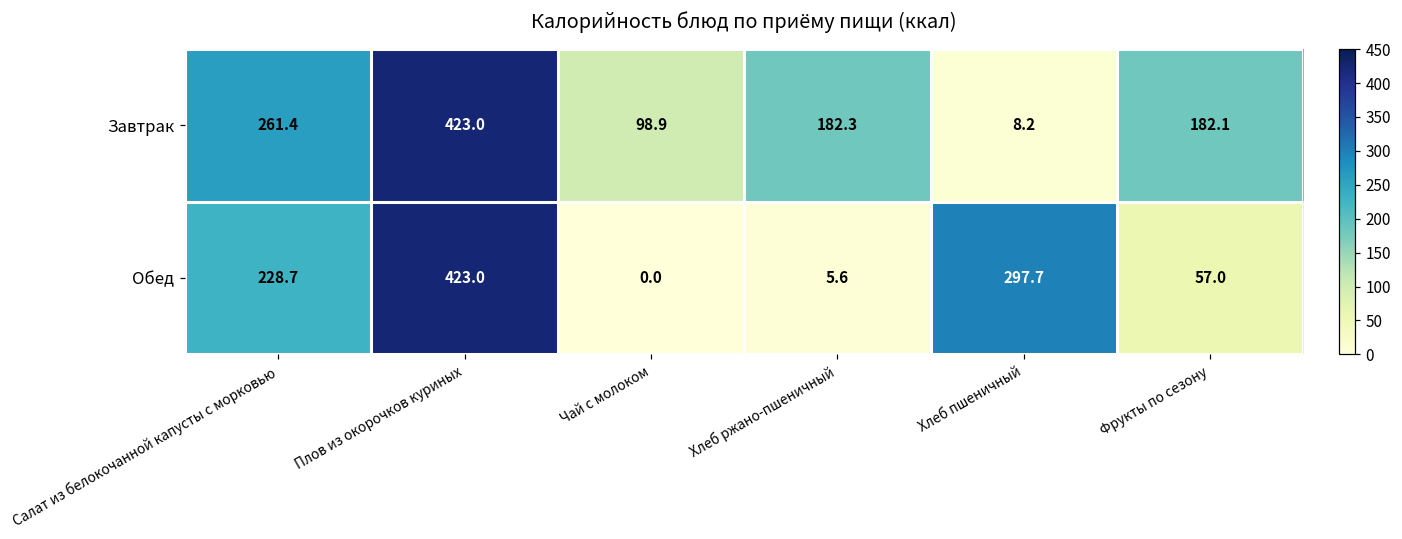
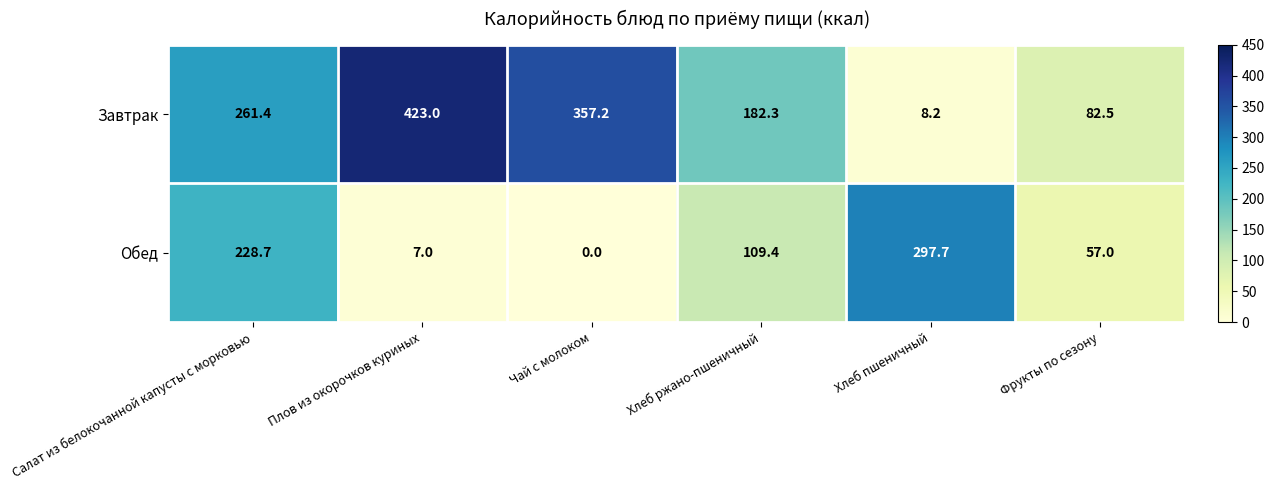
  {
    "Завтрак": {
      "Салат из белокочанной капусты с морковью": 261.4,
      "Плов из окорочков куриных": 423.0,
-     "Чай с молоком": 98.9,
+     "Чай с молоком": 357.2,
      "Хлеб ржано-пшеничный": 182.3,
      "Хлеб пшеничный": 8.2,
-     "Фрукты по сезону": 182.1
+     "Фрукты по сезону": 82.5
    },
    "Обед": {
      "Салат из белокочанной капусты с морковью": 228.7,
-     "Плов из окорочков куриных": 423.0,
+     "Плов из окорочков куриных": 7.0,
      "Чай с молоком": 0.0,
-     "Хлеб ржано-пшеничный": 5.6,
+     "Хлеб ржано-пшеничный": 109.4,
      "Хлеб пшеничный": 297.7,
      "Фрукты по сезону": 57.0
    }
  }
